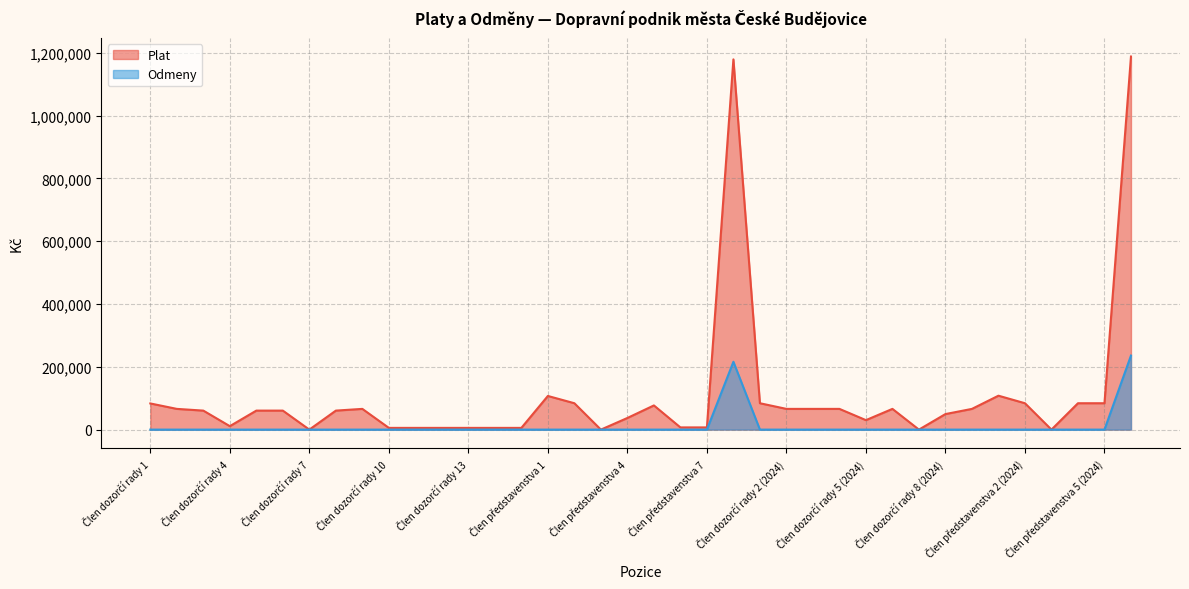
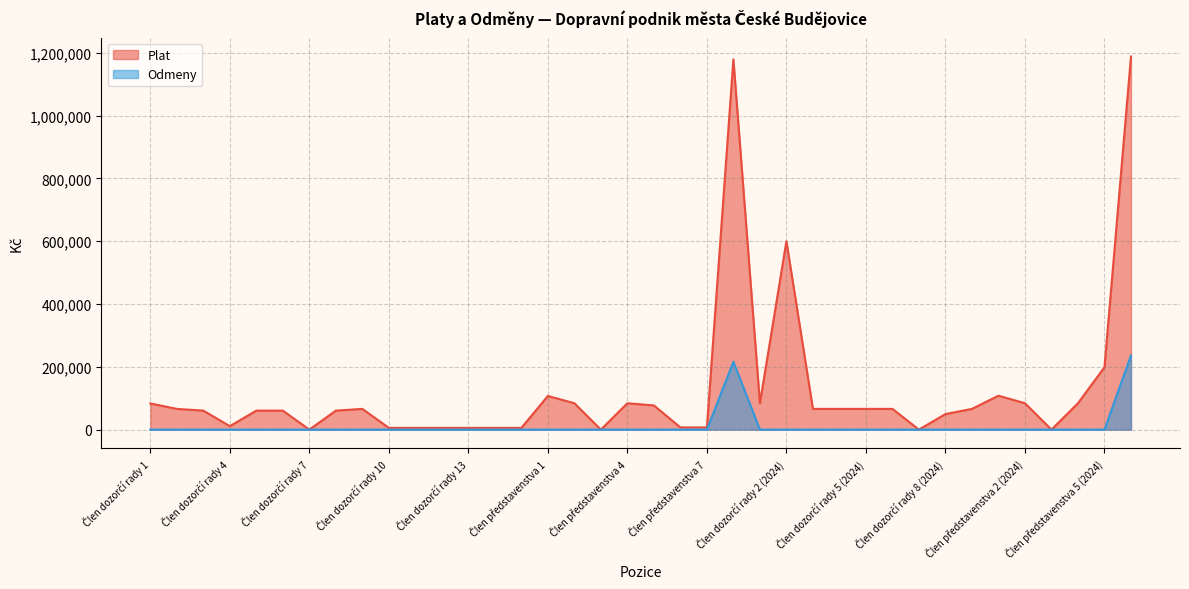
  {
    "Plat": {
      "Člen dozorčí rady 1": "80,000",
      "Člen dozorčí rady 4": "10,000",
      "Člen představenstva 1": "110,000",
-     "Člen představenstva 4": "40,000",
-     "Člen dozorčí rady 2 (2024)": "70,000",
-     "Člen dozorčí rady 5 (2024)": "30,000",
+     "Člen představenstva 4": "80,000",
+     "Člen dozorčí rady 2 (2024)": "600,000",
+     "Člen dozorčí rady 5 (2024)": "70,000",
      "Člen dozorčí rady 8 (2024)": "50,000",
      "Člen představenstva 2 (2024)": "80,000",
-     "Člen představenstva 5 (2024)": "80,000"
+     "Člen představenstva 5 (2024)": "200,000"
    },
    "Odmeny": {
      "Člen dozorčí rady 1": "0",
      "Člen dozorčí rady 4": "0",
      "Člen představenstva 1": "0",
      "Člen představenstva 4": "0",
      "Člen dozorčí rady 2 (2024)": "0",
      "Člen dozorčí rady 5 (2024)": "0",
      "Člen dozorčí rady 8 (2024)": "0",
      "Člen představenstva 2 (2024)": "0",
      "Člen představenstva 5 (2024)": "0"
    }
  }
